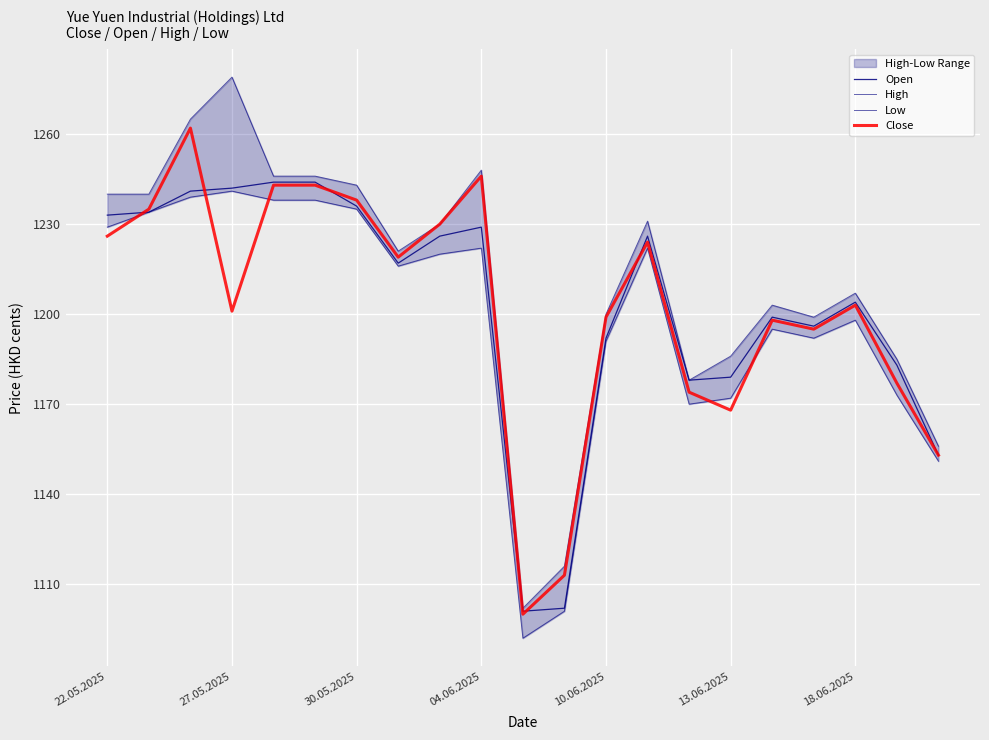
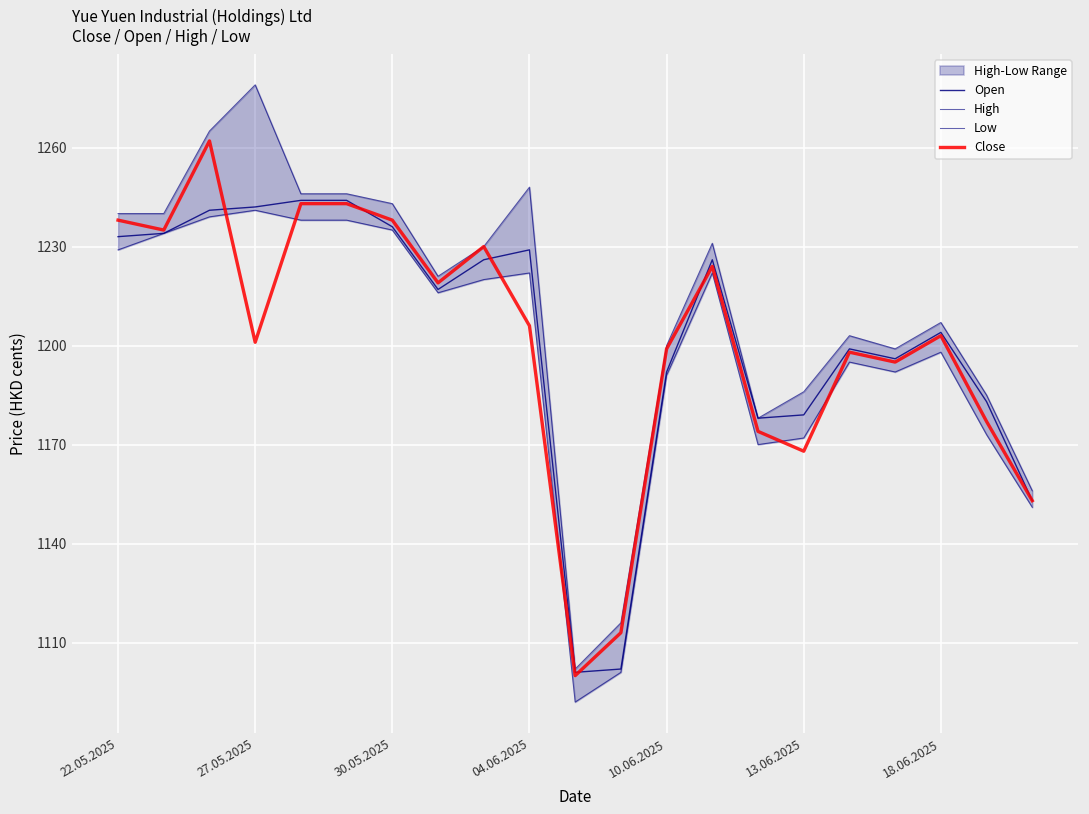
  {
    "Close": {
-     "22.05.2025": 1226,
+     "22.05.2025": 1238,
      "27.05.2025": 1201,
      "30.05.2025": 1238,
-     "04.06.2025": 1246,
+     "04.06.2025": 1206,
      "10.06.2025": 1199,
      "13.06.2025": 1168,
      "18.06.2025": 1203
    }
  }
